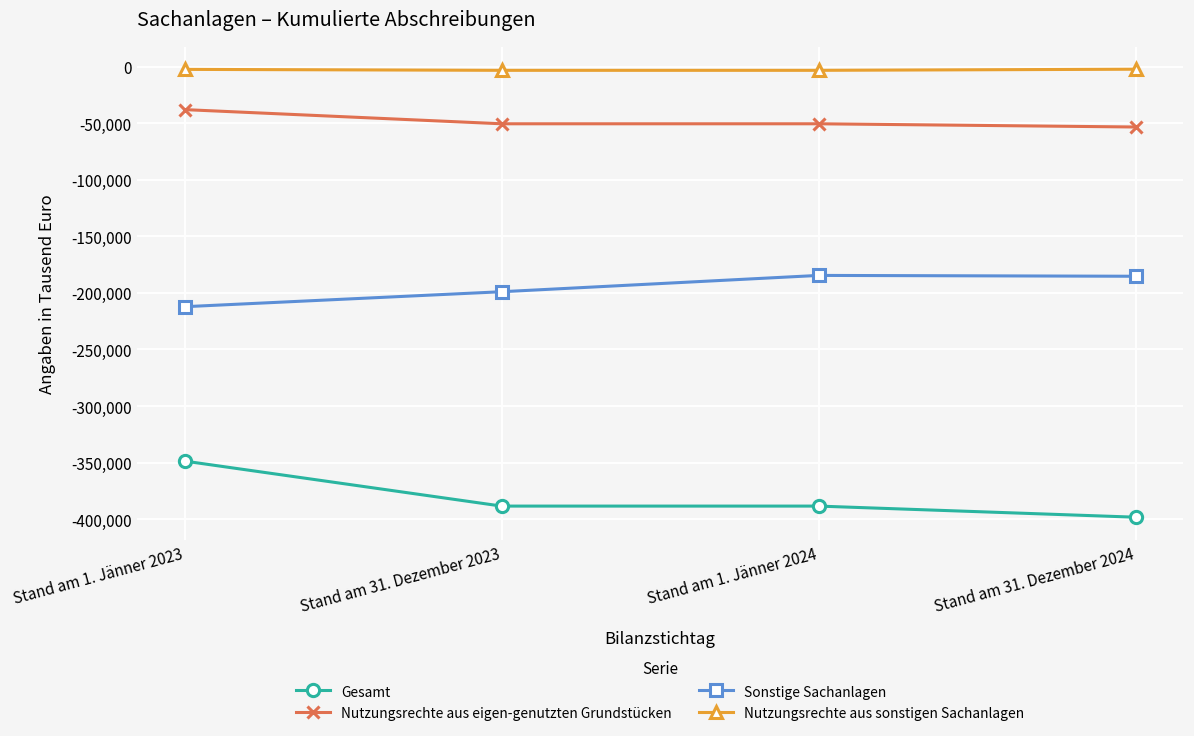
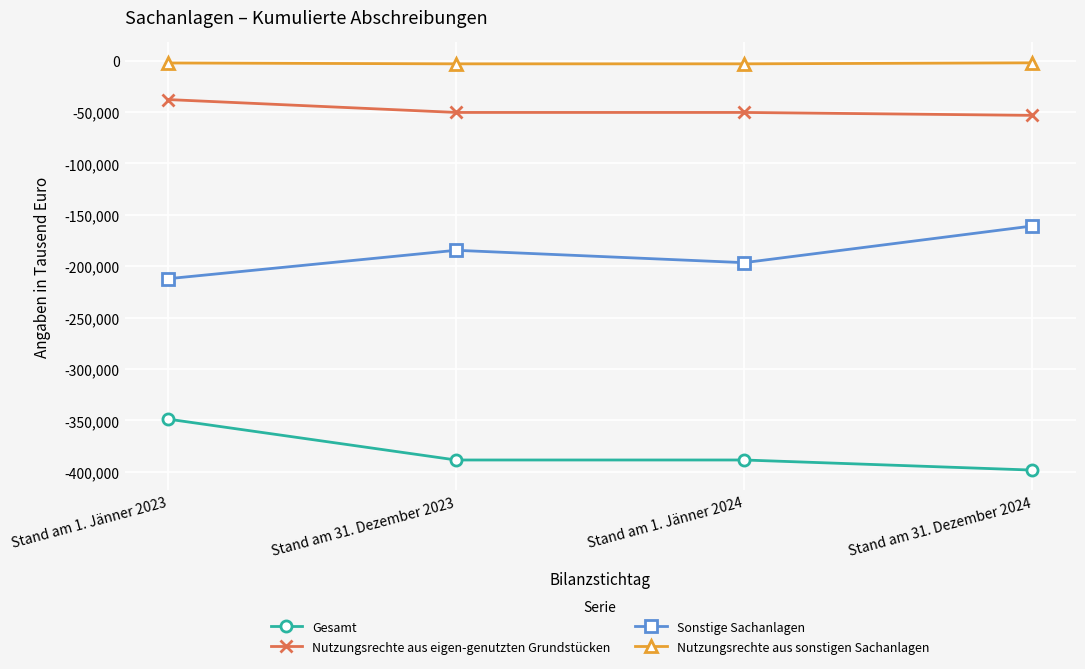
  {
    "Gesamt": {
      "Stand am 1. Jänner 2023": "-349,000",
      "Stand am 31. Dezember 2023": "-388,000",
      "Stand am 1. Jänner 2024": "-388,000",
      "Stand am 31. Dezember 2024": "-398,000"
    },
    "Sonstige Sachanlagen": {
      "Stand am 1. Jänner 2023": "-212,000",
-     "Stand am 31. Dezember 2023": "-199,000",
-     "Stand am 1. Jänner 2024": "-184,000",
-     "Stand am 31. Dezember 2024": "-185,000"
+     "Stand am 31. Dezember 2023": "-184,000",
+     "Stand am 1. Jänner 2024": "-197,000",
+     "Stand am 31. Dezember 2024": "-161,000"
    }
  }
